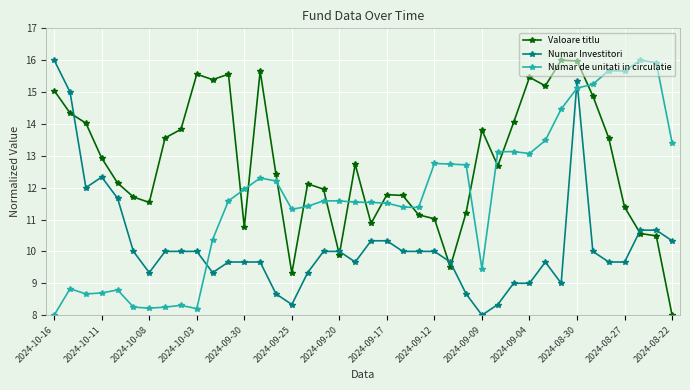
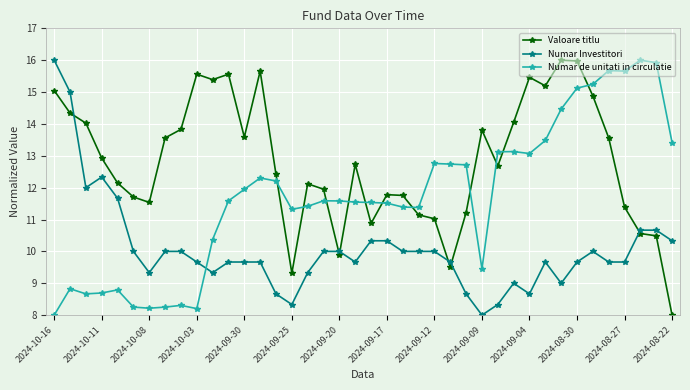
  {
    "Valoare titlu": {
      "2024-10-16": 15.0,
      "2024-10-11": 12.9,
      "2024-10-08": 11.5,
      "2024-10-03": 15.6,
-     "2024-09-30": 10.8,
+     "2024-09-30": 13.6,
      "2024-09-25": 9.3,
      "2024-09-20": 9.9,
      "2024-09-17": 11.8,
      "2024-09-12": 11.0,
      "2024-09-09": 13.8,
      "2024-09-04": 15.5,
      "2024-08-27": 11.4,
      "2024-08-22": 8.0
    },
    "Numar Investitori": {
      "2024-10-16": 16.0,
      "2024-10-11": 12.3,
      "2024-10-08": 9.3,
-     "2024-10-03": 10.0,
+     "2024-10-03": 9.7,
      "2024-09-30": 9.7,
      "2024-09-25": 8.3,
      "2024-09-20": 10.0,
      "2024-09-17": 10.3,
      "2024-09-12": 10.0,
      "2024-09-09": 8.0,
-     "2024-09-04": 9.0,
-     "2024-08-30": 15.3,
+     "2024-09-04": 8.7,
+     "2024-08-30": 9.7,
      "2024-08-27": 9.7,
      "2024-08-22": 10.3
    },
    "Numar de unitati in circulatie": {
      "2024-10-16": 8.0,
      "2024-10-11": 8.7,
      "2024-10-08": 8.2,
      "2024-10-03": 8.2,
      "2024-09-30": 11.9,
      "2024-09-25": 11.3,
      "2024-09-20": 11.6,
      "2024-09-17": 11.5,
      "2024-09-12": 12.8,
      "2024-09-09": 9.5,
      "2024-09-04": 13.1,
      "2024-08-30": 15.1,
      "2024-08-22": 13.4
    }
  }
